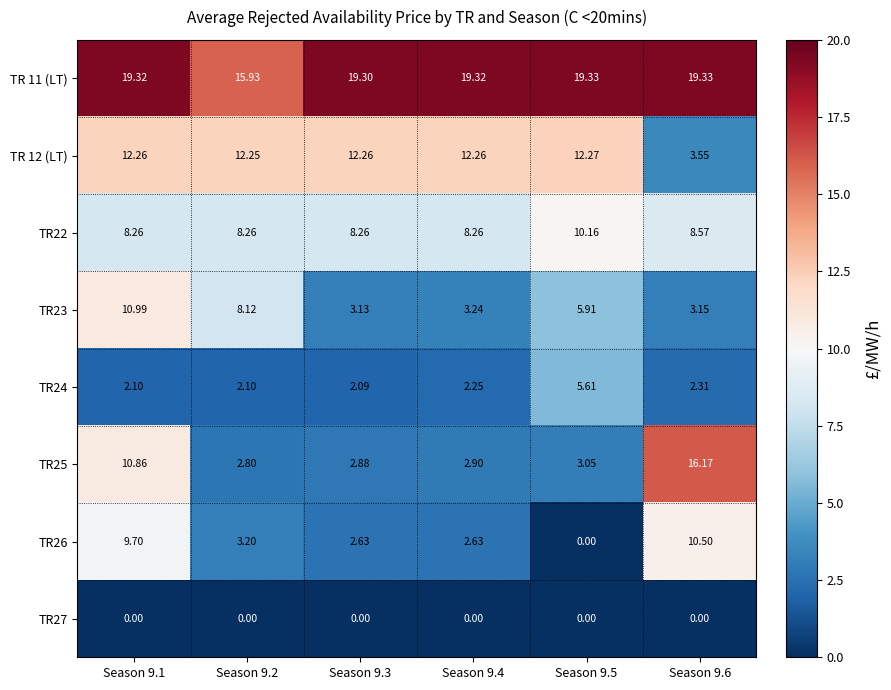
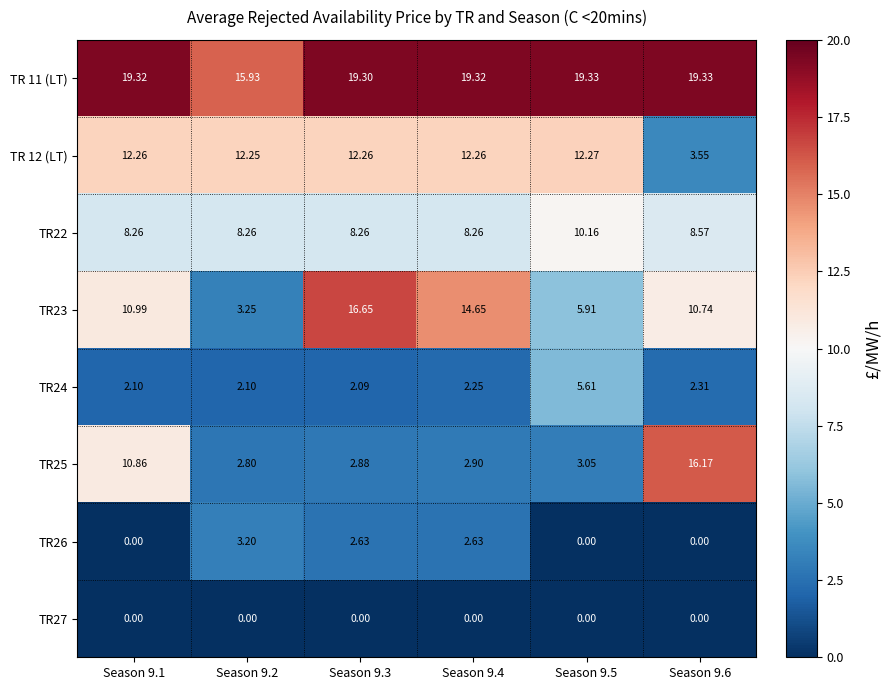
  {
    "TR 11 (LT)": {
      "Season 9.1": 19.32,
      "Season 9.2": 15.93,
      "Season 9.3": 19.30,
      "Season 9.4": 19.32,
      "Season 9.5": 19.33,
      "Season 9.6": 19.33
    },
    "TR 12 (LT)": {
      "Season 9.1": 12.26,
      "Season 9.2": 12.25,
      "Season 9.3": 12.26,
      "Season 9.4": 12.26,
      "Season 9.5": 12.27,
      "Season 9.6": 3.55
    },
    "TR22": {
      "Season 9.1": 8.26,
      "Season 9.2": 8.26,
      "Season 9.3": 8.26,
      "Season 9.4": 8.26,
      "Season 9.5": 10.16,
      "Season 9.6": 8.57
    },
    "TR23": {
      "Season 9.1": 10.99,
-     "Season 9.2": 8.12,
-     "Season 9.3": 3.13,
-     "Season 9.4": 3.24,
+     "Season 9.2": 3.25,
+     "Season 9.3": 16.65,
+     "Season 9.4": 14.65,
      "Season 9.5": 5.91,
-     "Season 9.6": 3.15
+     "Season 9.6": 10.74
    },
    "TR24": {
      "Season 9.1": 2.10,
      "Season 9.2": 2.10,
      "Season 9.3": 2.09,
      "Season 9.4": 2.25,
      "Season 9.5": 5.61,
      "Season 9.6": 2.31
    },
    "TR25": {
      "Season 9.1": 10.86,
      "Season 9.2": 2.80,
      "Season 9.3": 2.88,
      "Season 9.4": 2.90,
      "Season 9.5": 3.05,
      "Season 9.6": 16.17
    },
    "TR26": {
-     "Season 9.1": 9.70,
+     "Season 9.1": 0.00,
      "Season 9.2": 3.20,
      "Season 9.3": 2.63,
      "Season 9.4": 2.63,
      "Season 9.5": 0.00,
-     "Season 9.6": 10.50
+     "Season 9.6": 0.00
    },
    "TR27": {
      "Season 9.1": 0.00,
      "Season 9.2": 0.00,
      "Season 9.3": 0.00,
      "Season 9.4": 0.00,
      "Season 9.5": 0.00,
      "Season 9.6": 0.00
    }
  }
